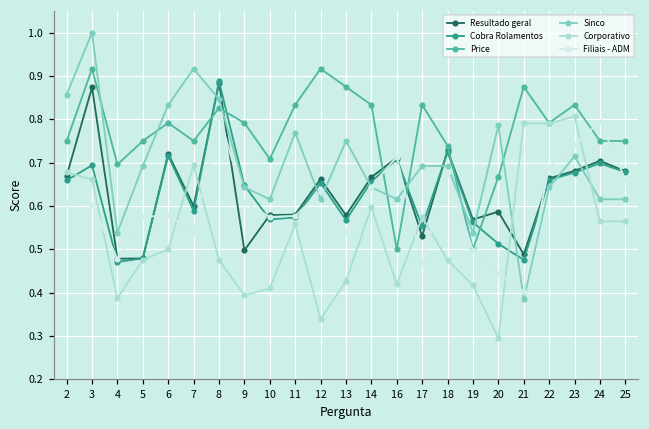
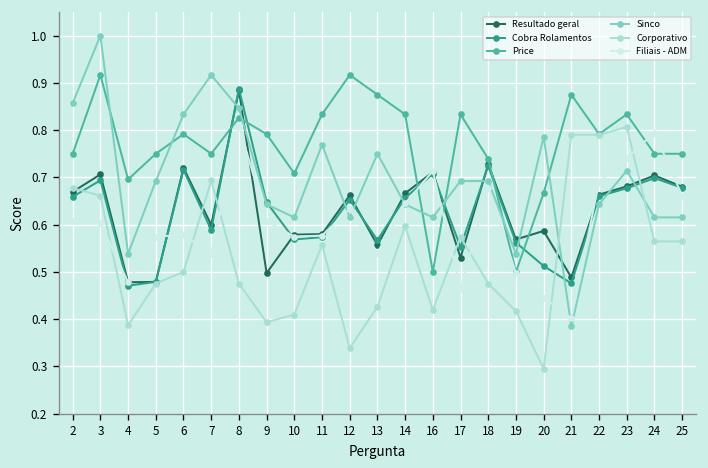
  {
    "Resultado geral": {
      "2": 0.67,
-     "3": 0.87,
+     "3": 0.71,
      "7": 0.60,
      "9": 0.50,
      "12": 0.66,
-     "13": 0.58,
+     "13": 0.56,
      "14": 0.67,
      "17": 0.53,
      "20": 0.59,
      "21": 0.49
    }
  }
